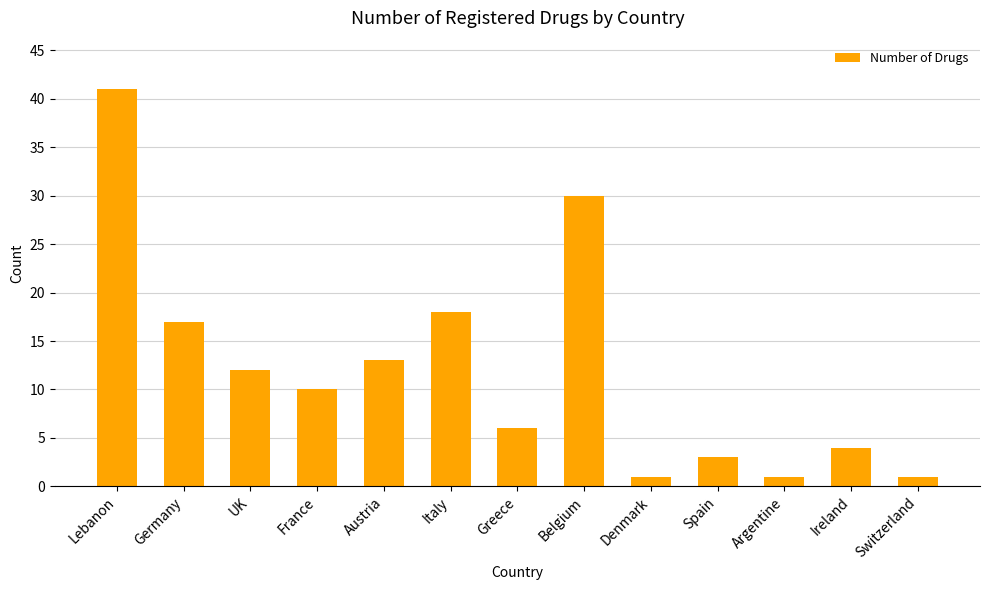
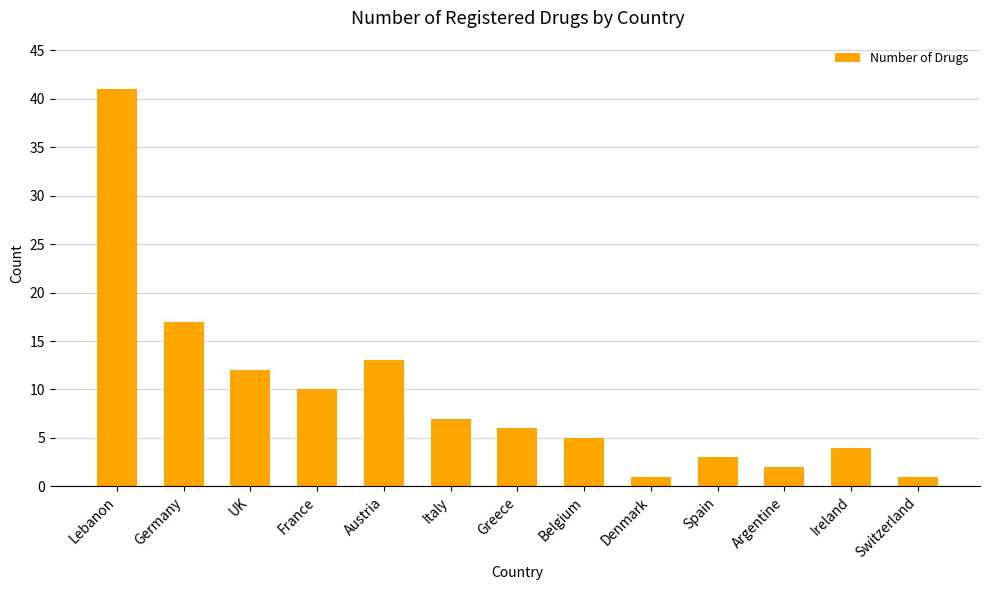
  {
    "Lebanon": 41,
    "Germany": 17,
    "UK": 12,
    "France": 10,
    "Austria": 13,
-   "Italy": 18,
+   "Italy": 7,
    "Greece": 6,
-   "Belgium": 30,
+   "Belgium": 5,
    "Denmark": 1,
    "Spain": 3,
-   "Argentine": 1,
+   "Argentine": 2,
    "Ireland": 4,
    "Switzerland": 1
  }
